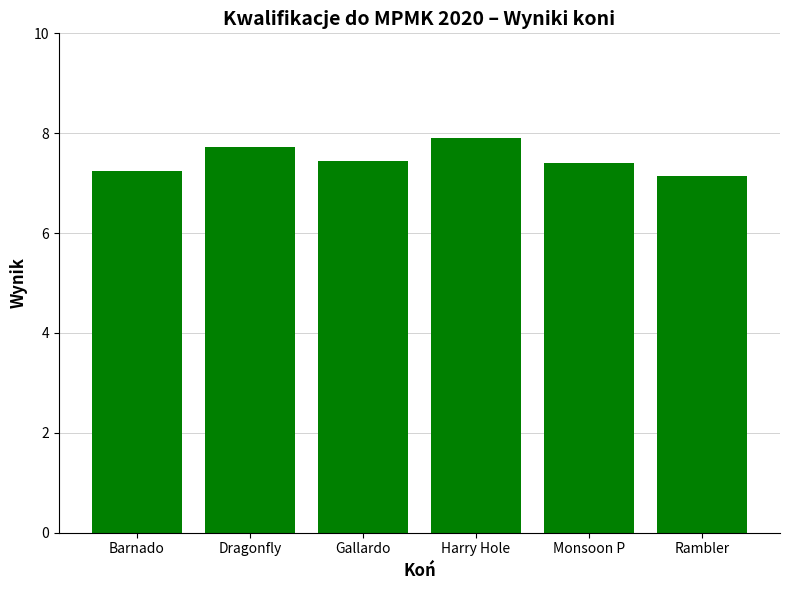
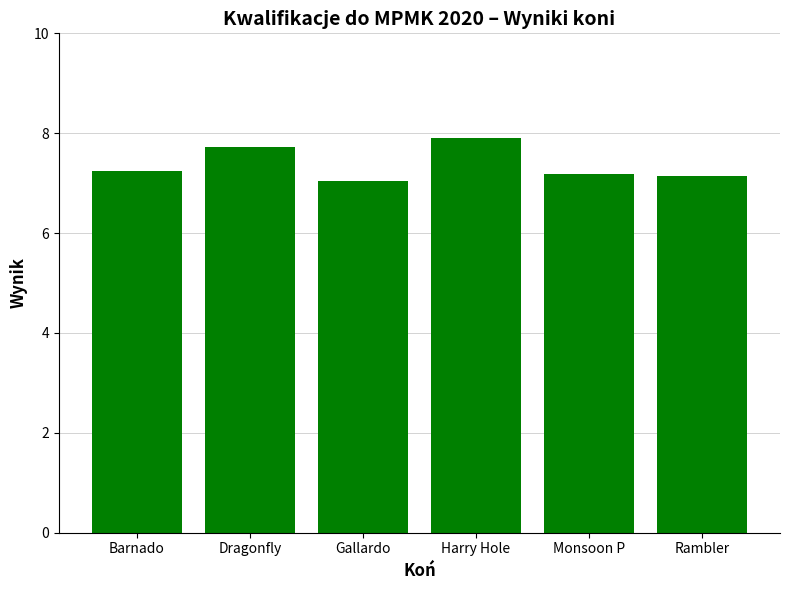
  {
    "Barnado": 7.3,
    "Dragonfly": 7.7,
-   "Gallardo": 7.5,
+   "Gallardo": 7.0,
    "Harry Hole": 7.9,
-   "Monsoon P": 7.4,
+   "Monsoon P": 7.2,
    "Rambler": 7.1
  }
